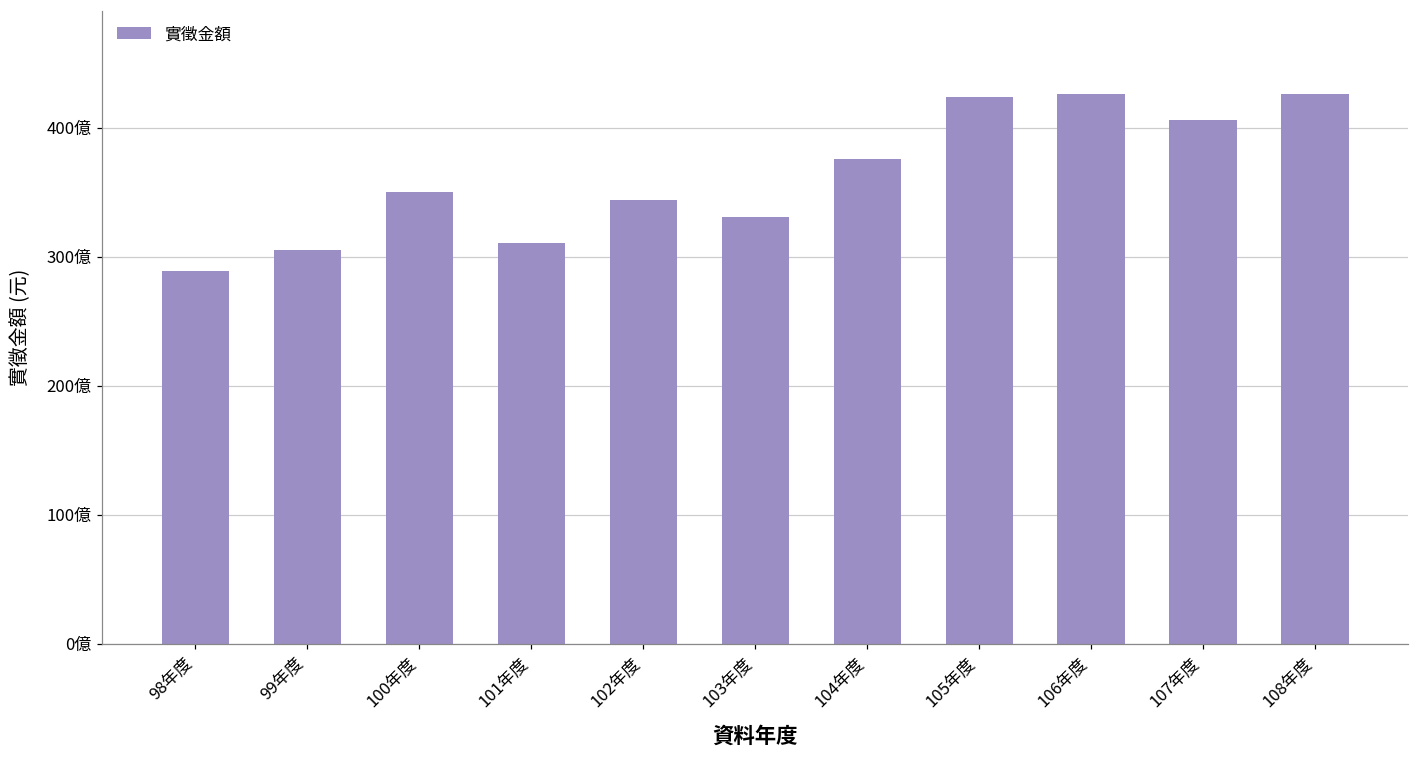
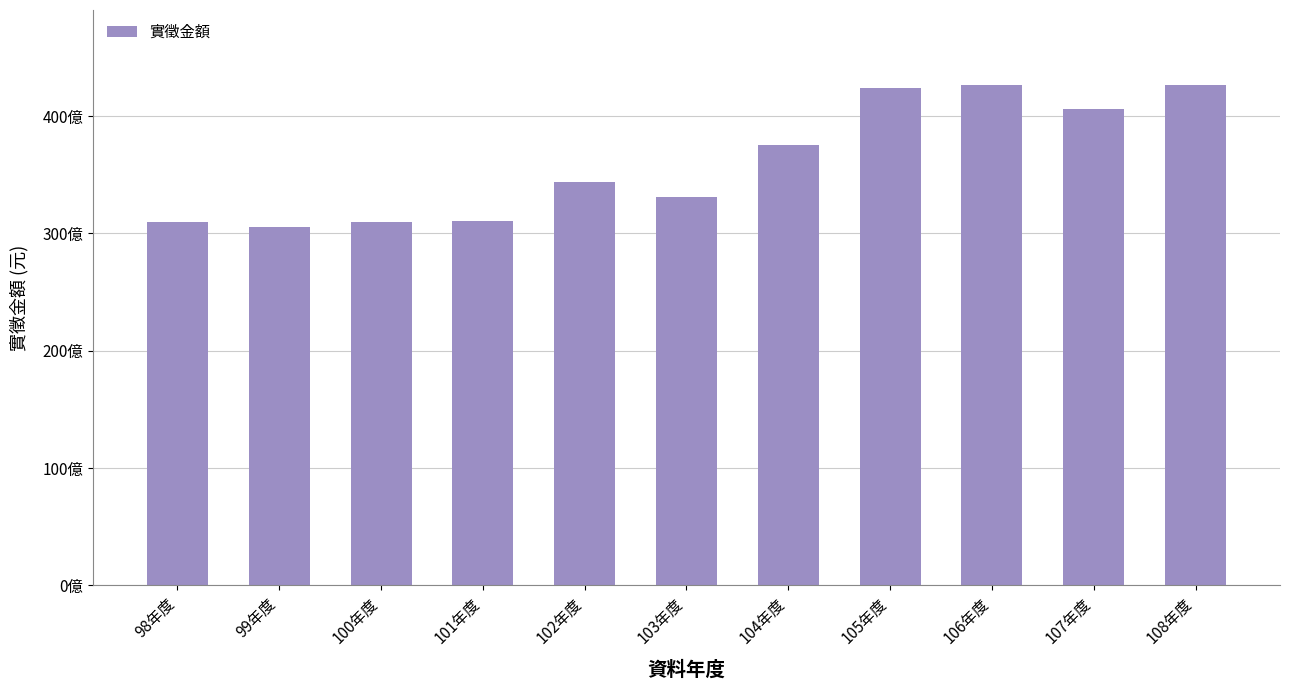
  {
-   "98年度": "289億",
+   "98年度": "310億",
    "99年度": "306億",
-   "100年度": "350億",
+   "100年度": "309億",
    "101年度": "310億",
    "102年度": "344億",
    "103年度": "331億",
    "104年度": "376億",
    "105年度": "424億",
    "106年度": "426億",
    "107年度": "406億",
    "108年度": "426億"
  }
